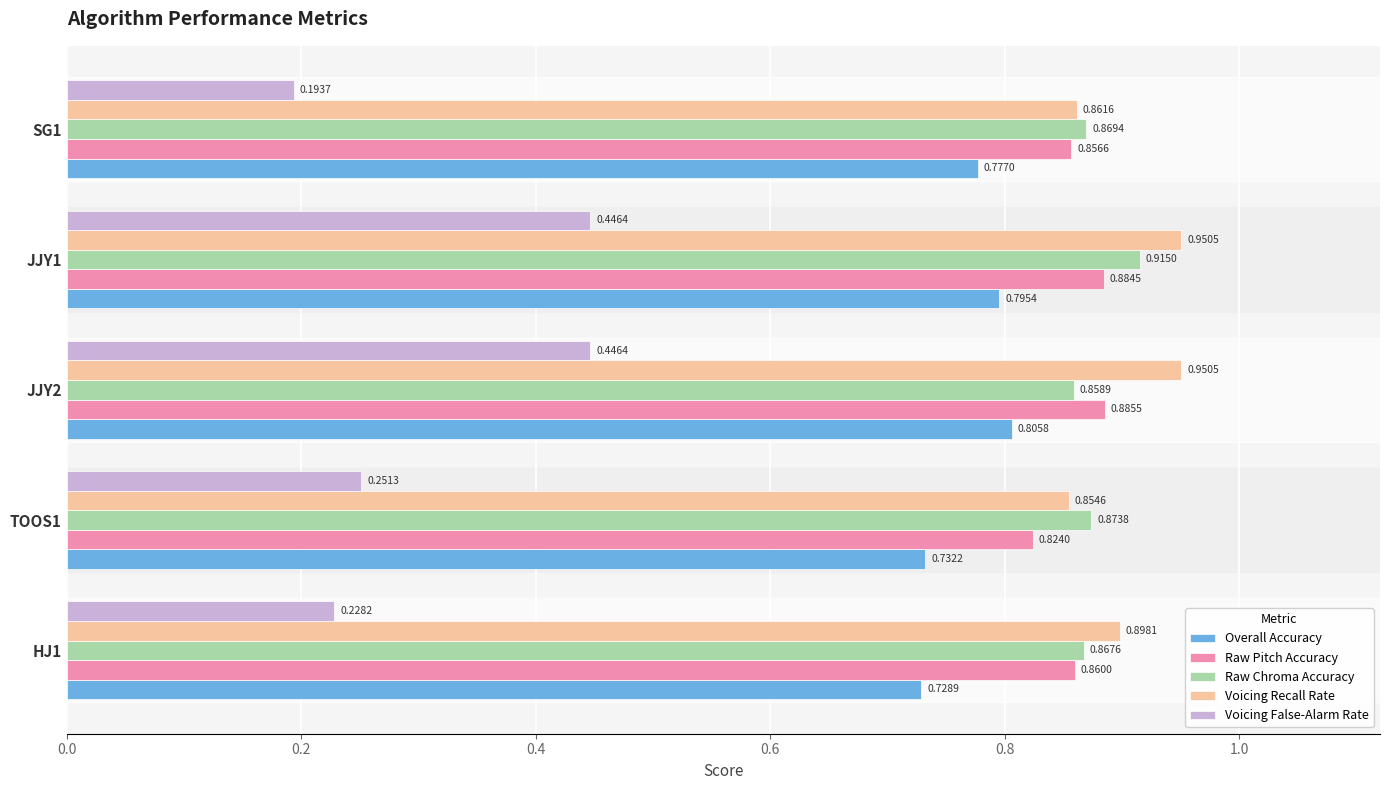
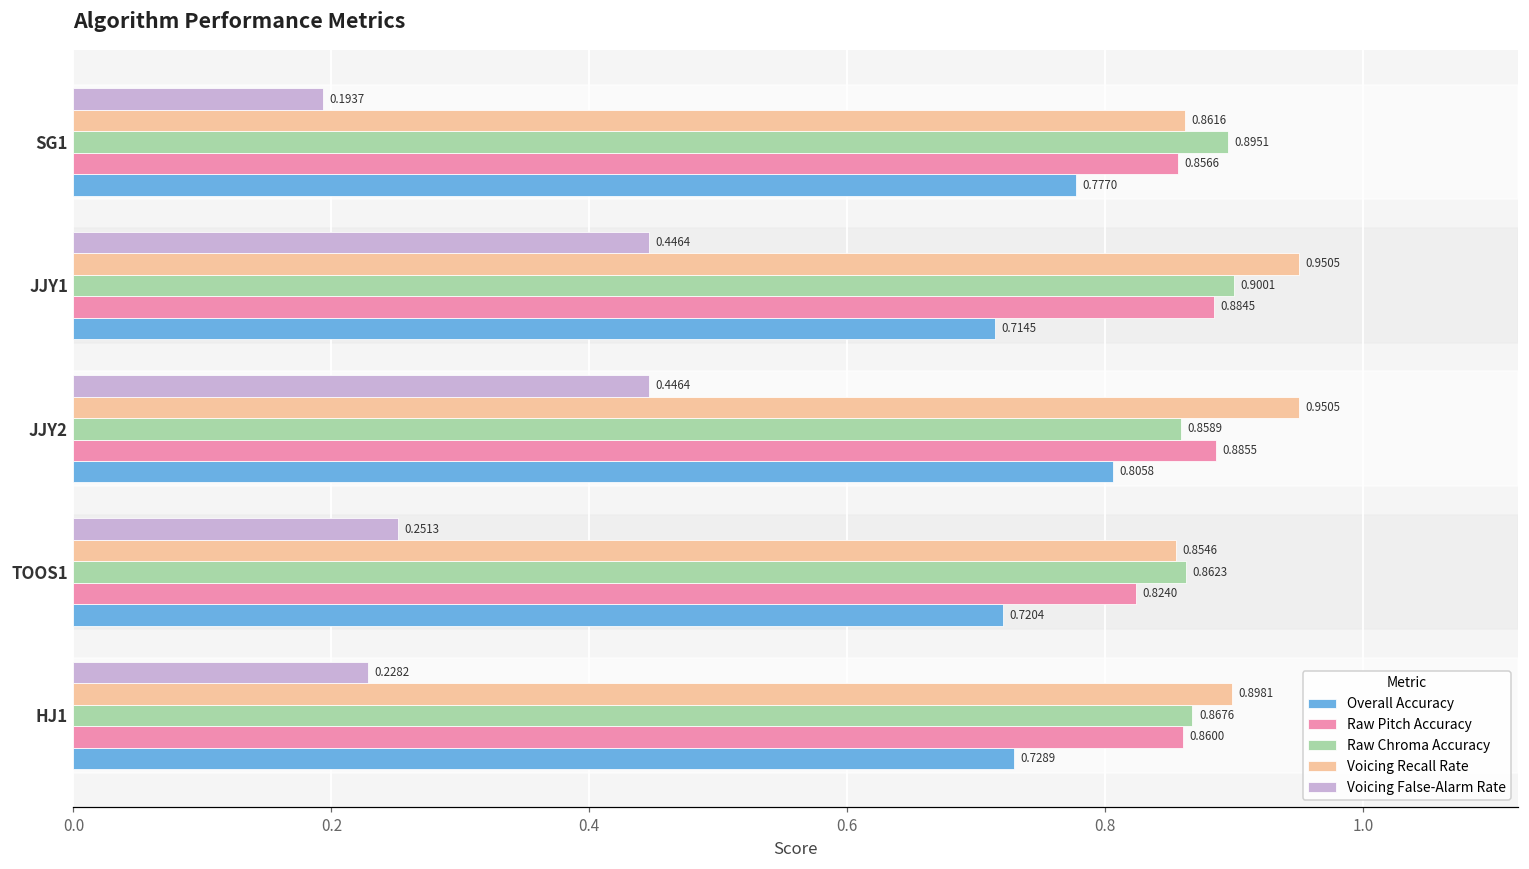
  {
    "Overall Accuracy": {
      "SG1": 0.7770,
-     "JJY1": 0.7954,
+     "JJY1": 0.7145,
      "JJY2": 0.8058,
-     "TOOS1": 0.7322,
+     "TOOS1": 0.7204,
      "HJ1": 0.7289
    },
    "Raw Chroma Accuracy": {
-     "SG1": 0.8694,
-     "JJY1": 0.9150,
+     "SG1": 0.8951,
+     "JJY1": 0.9001,
      "JJY2": 0.8589,
-     "TOOS1": 0.8738,
+     "TOOS1": 0.8623,
      "HJ1": 0.8676
    },
    "Voicing False-Alarm Rate": {
      "SG1": 0.1937,
      "JJY1": 0.4464,
      "JJY2": 0.4464,
      "TOOS1": 0.2513,
      "HJ1": 0.2282
    }
  }
